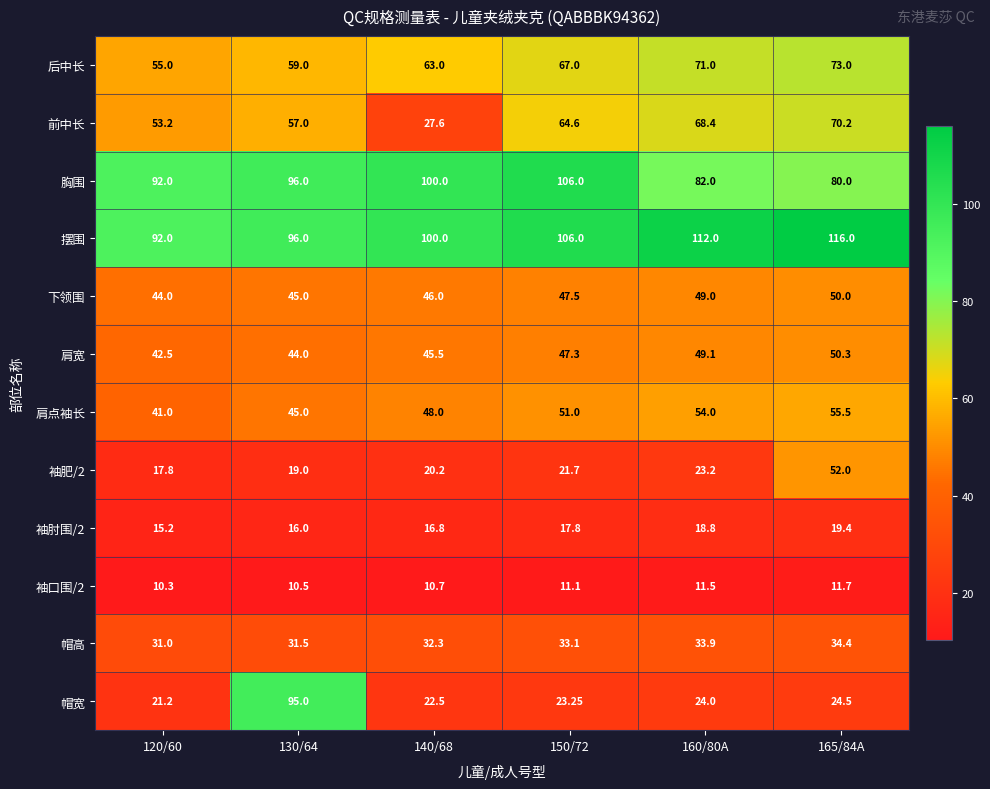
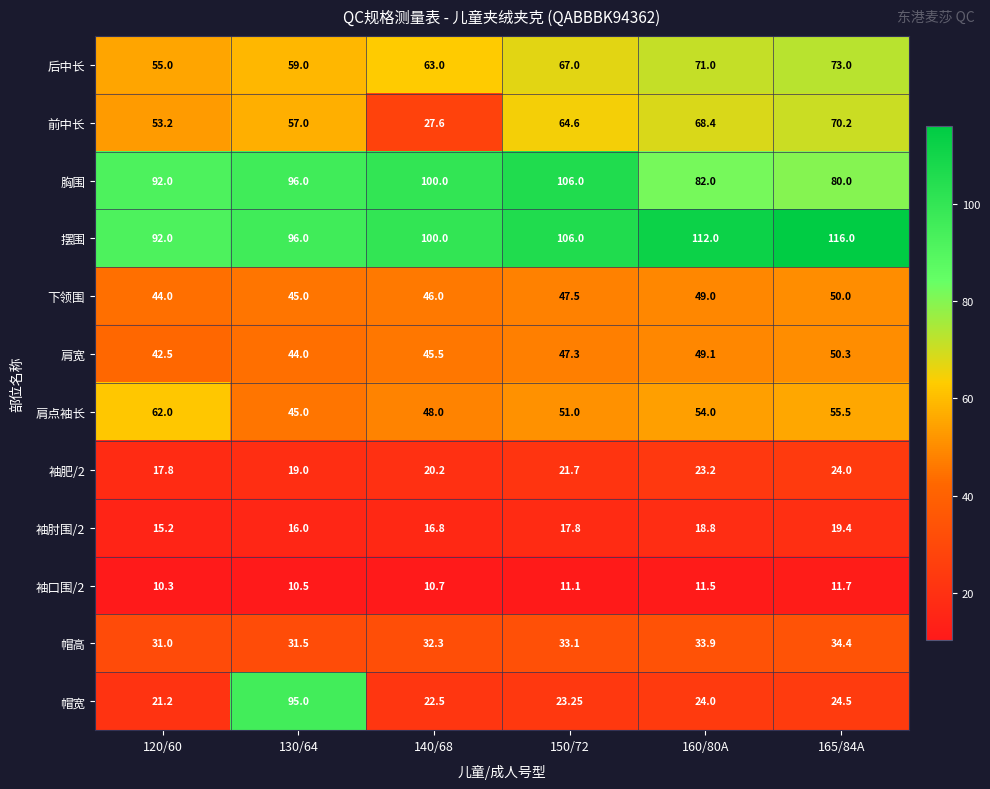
  {
    "后中长": {
      "120/60": 55.0,
      "130/64": 59.0,
      "140/68": 63.0,
      "150/72": 67.0,
      "160/80A": 71.0,
      "165/84A": 73.0
    },
    "前中长": {
      "120/60": 53.2,
      "130/64": 57.0,
      "140/68": 27.6,
      "150/72": 64.6,
      "160/80A": 68.4,
      "165/84A": 70.2
    },
    "胸围": {
      "120/60": 92.0,
      "130/64": 96.0,
      "140/68": 100.0,
      "150/72": 106.0,
      "160/80A": 82.0,
      "165/84A": 80.0
    },
    "摆围": {
      "120/60": 92.0,
      "130/64": 96.0,
      "140/68": 100.0,
      "150/72": 106.0,
      "160/80A": 112.0,
      "165/84A": 116.0
    },
    "下领围": {
      "120/60": 44.0,
      "130/64": 45.0,
      "140/68": 46.0,
      "150/72": 47.5,
      "160/80A": 49.0,
      "165/84A": 50.0
    },
    "肩宽": {
      "120/60": 42.5,
      "130/64": 44.0,
      "140/68": 45.5,
      "150/72": 47.3,
      "160/80A": 49.1,
      "165/84A": 50.3
    },
    "肩点袖长": {
-     "120/60": 41.0,
+     "120/60": 62.0,
      "130/64": 45.0,
      "140/68": 48.0,
      "150/72": 51.0,
      "160/80A": 54.0,
      "165/84A": 55.5
    },
    "袖肥/2": {
      "120/60": 17.8,
      "130/64": 19.0,
      "140/68": 20.2,
      "150/72": 21.7,
      "160/80A": 23.2,
-     "165/84A": 52.0
+     "165/84A": 24.0
    },
    "袖肘围/2": {
      "120/60": 15.2,
      "130/64": 16.0,
      "140/68": 16.8,
      "150/72": 17.8,
      "160/80A": 18.8,
      "165/84A": 19.4
    },
    "袖口围/2": {
      "120/60": 10.3,
      "130/64": 10.5,
      "140/68": 10.7,
      "150/72": 11.1,
      "160/80A": 11.5,
      "165/84A": 11.7
    },
    "帽高": {
      "120/60": 31.0,
      "130/64": 31.5,
      "140/68": 32.3,
      "150/72": 33.1,
      "160/80A": 33.9,
      "165/84A": 34.4
    },
    "帽宽": {
      "120/60": 21.2,
      "130/64": 95.0,
      "140/68": 22.5,
      "150/72": 23.25,
      "160/80A": 24.0,
      "165/84A": 24.5
    }
  }
